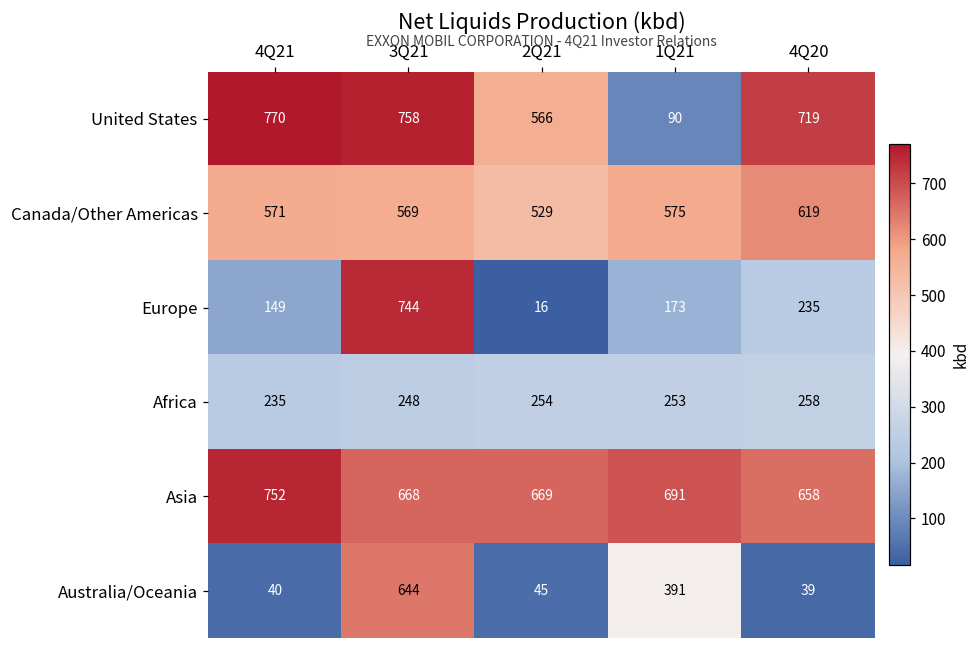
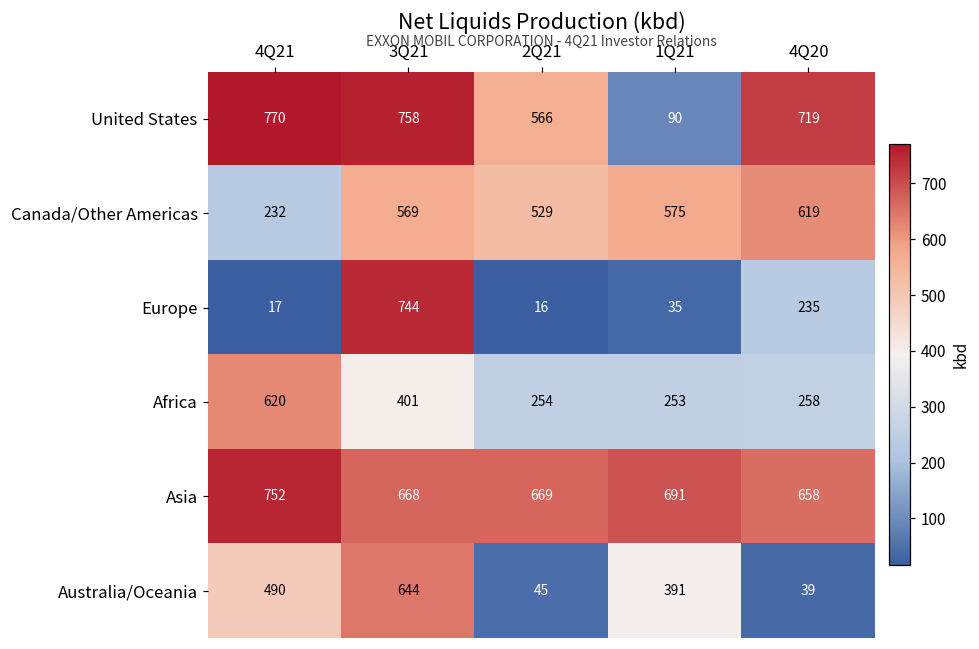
  {
    "United States": {
      "4Q21": 770,
      "3Q21": 758,
      "2Q21": 566,
      "1Q21": 90,
      "4Q20": 719
    },
    "Canada/Other Americas": {
-     "4Q21": 571,
+     "4Q21": 232,
      "3Q21": 569,
      "2Q21": 529,
      "1Q21": 575,
      "4Q20": 619
    },
    "Europe": {
-     "4Q21": 149,
+     "4Q21": 17,
      "3Q21": 744,
      "2Q21": 16,
-     "1Q21": 173,
+     "1Q21": 35,
      "4Q20": 235
    },
    "Africa": {
-     "4Q21": 235,
-     "3Q21": 248,
+     "4Q21": 620,
+     "3Q21": 401,
      "2Q21": 254,
      "1Q21": 253,
      "4Q20": 258
    },
    "Asia": {
      "4Q21": 752,
      "3Q21": 668,
      "2Q21": 669,
      "1Q21": 691,
      "4Q20": 658
    },
    "Australia/Oceania": {
-     "4Q21": 40,
+     "4Q21": 490,
      "3Q21": 644,
      "2Q21": 45,
      "1Q21": 391,
      "4Q20": 39
    }
  }
